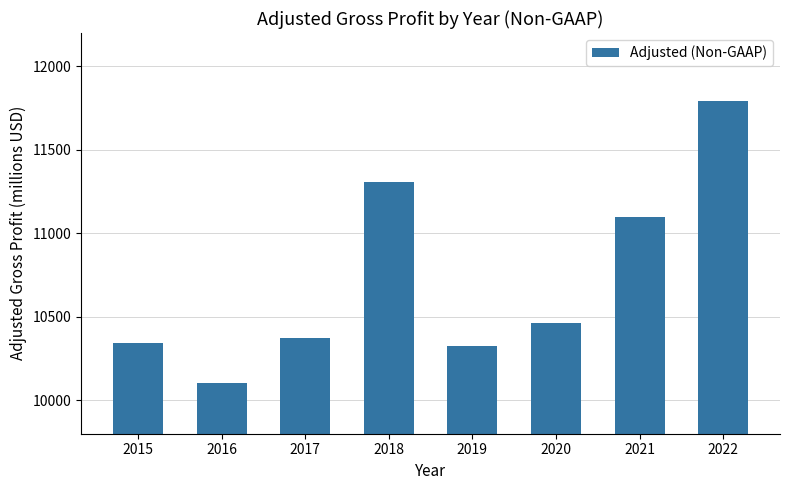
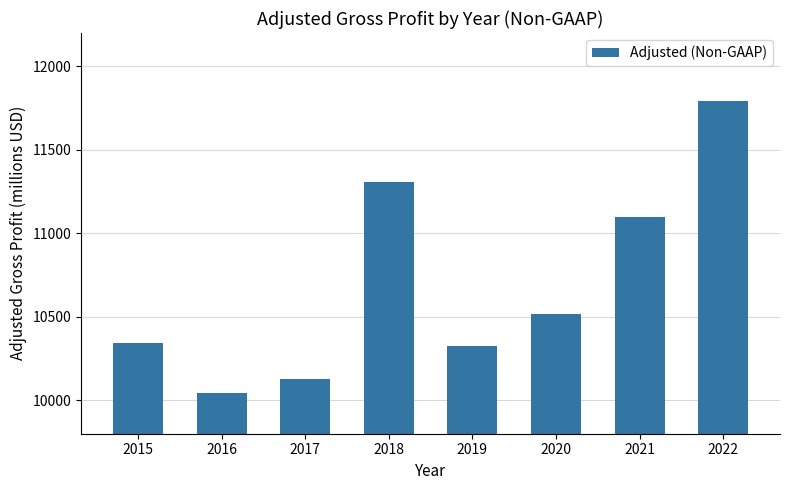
  {
    "2015": 10350,
-   "2016": 10100,
-   "2017": 10370,
+   "2016": 10040,
+   "2017": 10130,
    "2018": 11310,
    "2019": 10330,
-   "2020": 10460,
+   "2020": 10520,
    "2021": 11100,
    "2022": 11790
  }
